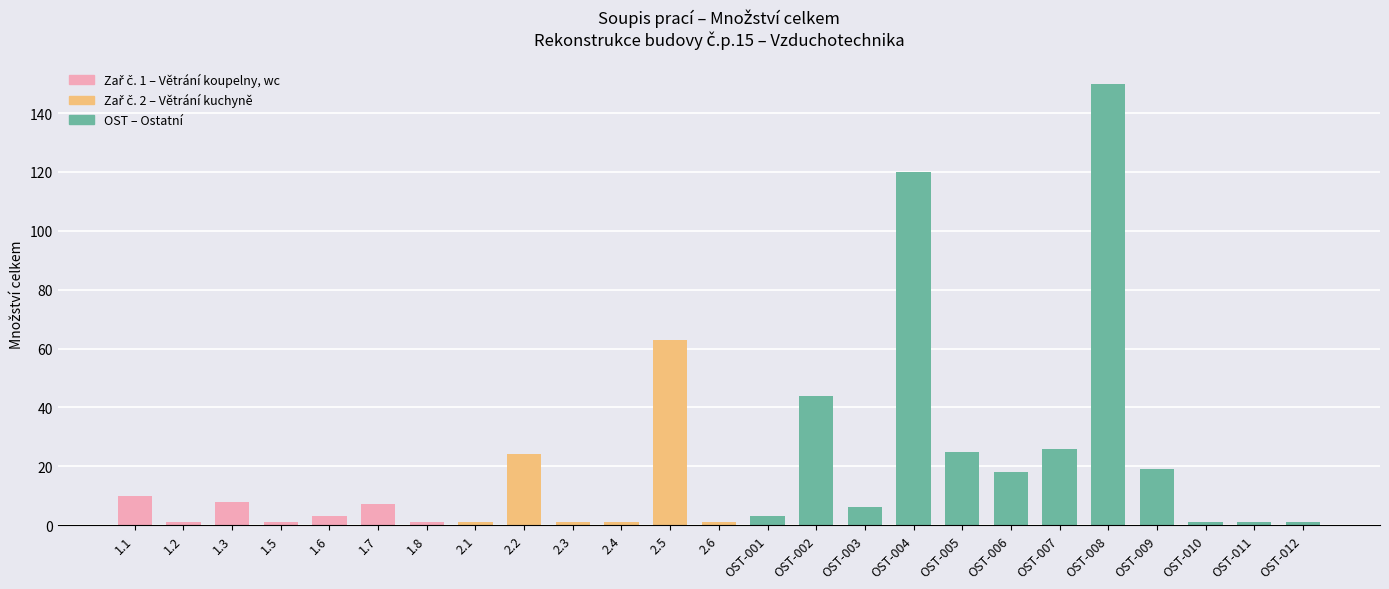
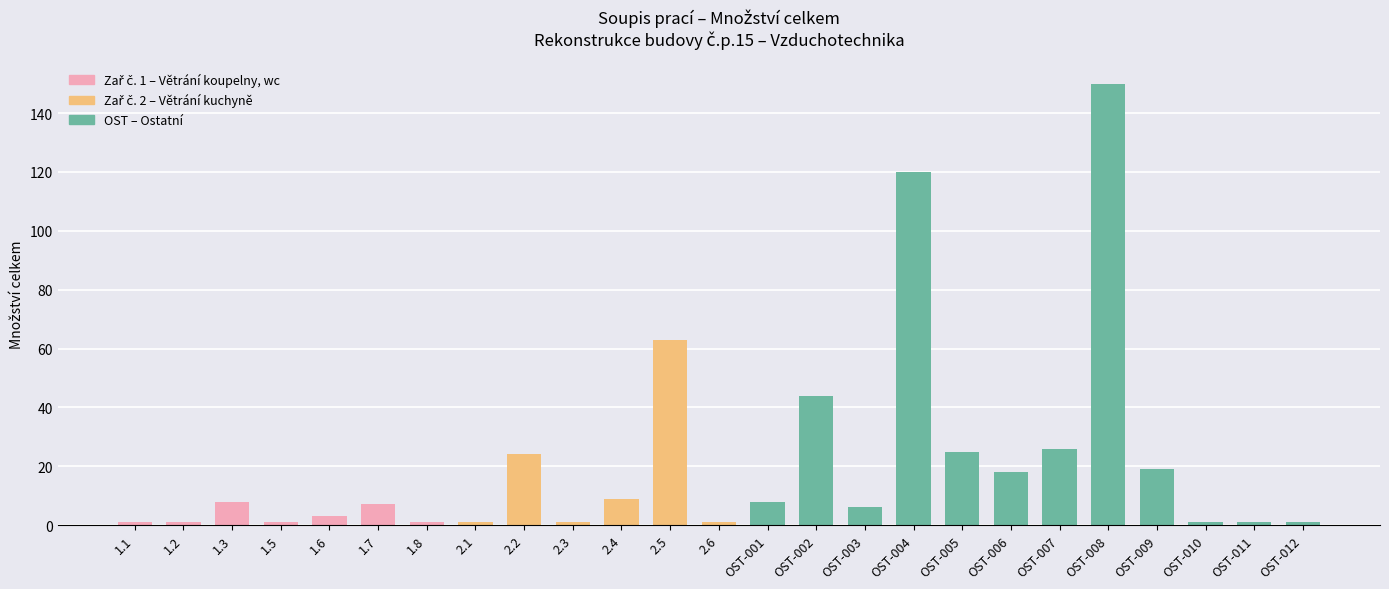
  {
-   "1.1": 10,
+   "1.1": 1,
    "1.2": 1,
    "1.3": 8,
    "1.5": 1,
    "1.6": 3,
    "1.7": 7,
    "1.8": 1,
    "2.1": 1,
    "2.2": 24,
    "2.3": 1,
-   "2.4": 1,
+   "2.4": 9,
    "2.5": 63,
    "2.6": 1,
-   "OST-001": 3,
+   "OST-001": 8,
    "OST-002": 44,
    "OST-003": 6,
    "OST-004": 120,
    "OST-005": 25,
    "OST-006": 18,
    "OST-007": 26,
    "OST-008": 150,
    "OST-009": 19,
    "OST-010": 1,
    "OST-011": 1,
    "OST-012": 1
  }
